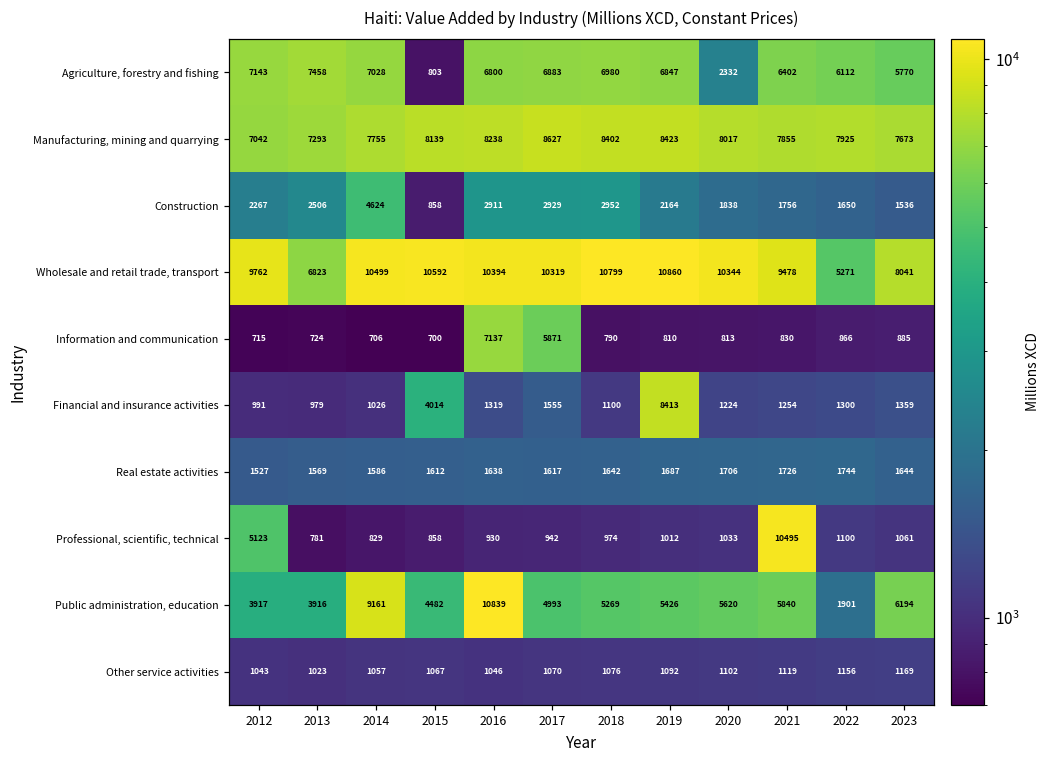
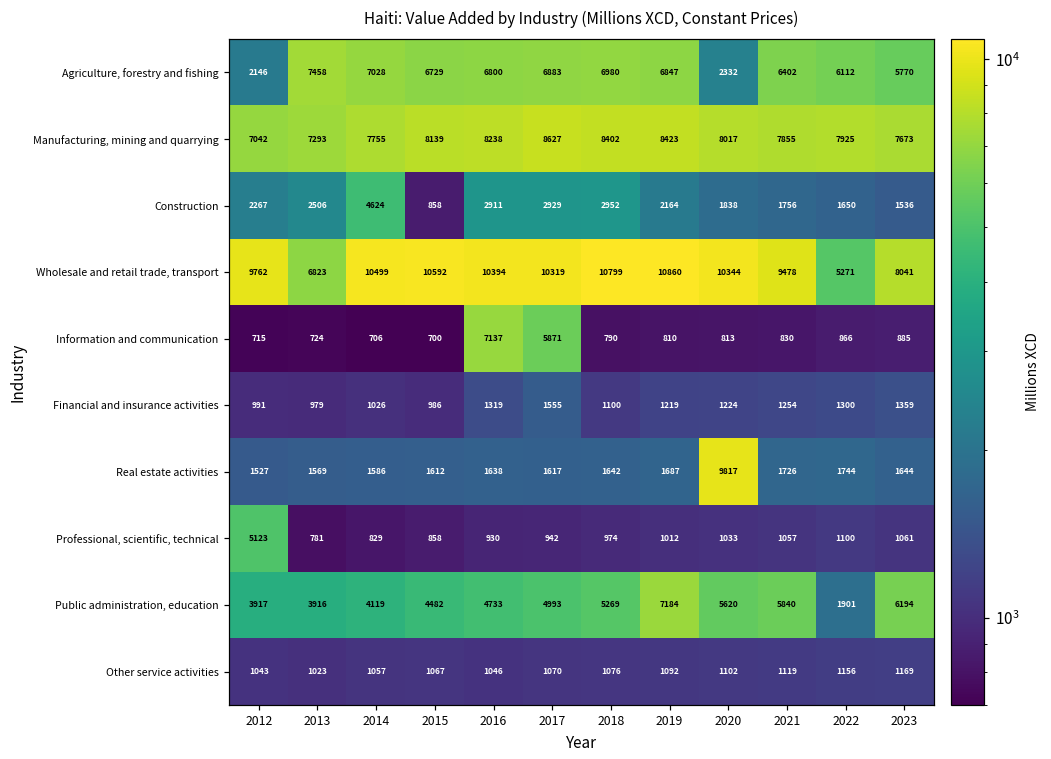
  {
    "Agriculture, forestry and fishing": {
-     "2012": 7143,
+     "2012": 2146,
      "2013": 7458,
      "2014": 7028,
-     "2015": 803,
+     "2015": 6729,
      "2016": 6800,
      "2017": 6883,
      "2018": 6980,
      "2019": 6847,
      "2020": 2332,
      "2021": 6402,
      "2022": 6112,
      "2023": 5770
    },
    "Manufacturing, mining and quarrying": {
      "2012": 7042,
      "2013": 7293,
      "2014": 7755,
      "2015": 8139,
      "2016": 8238,
      "2017": 8627,
      "2018": 8402,
      "2019": 8423,
      "2020": 8017,
      "2021": 7855,
      "2022": 7925,
      "2023": 7673
    },
    "Construction": {
      "2012": 2267,
      "2013": 2506,
      "2014": 4624,
      "2015": 858,
      "2016": 2911,
      "2017": 2929,
      "2018": 2952,
      "2019": 2164,
      "2020": 1838,
      "2021": 1756,
      "2022": 1650,
      "2023": 1536
    },
    "Wholesale and retail trade, transport": {
      "2012": 9762,
      "2013": 6823,
      "2014": 10499,
      "2015": 10592,
      "2016": 10394,
      "2017": 10319,
      "2018": 10799,
      "2019": 10860,
      "2020": 10344,
      "2021": 9478,
      "2022": 5271,
      "2023": 8041
    },
    "Information and communication": {
      "2012": 715,
      "2013": 724,
      "2014": 706,
      "2015": 700,
      "2016": 7137,
      "2017": 5871,
      "2018": 790,
      "2019": 810,
      "2020": 813,
      "2021": 830,
      "2022": 866,
      "2023": 885
    },
    "Financial and insurance activities": {
      "2012": 991,
      "2013": 979,
      "2014": 1026,
-     "2015": 4014,
+     "2015": 986,
      "2016": 1319,
      "2017": 1555,
      "2018": 1100,
-     "2019": 8413,
+     "2019": 1219,
      "2020": 1224,
      "2021": 1254,
      "2022": 1300,
      "2023": 1359
    },
    "Real estate activities": {
      "2012": 1527,
      "2013": 1569,
      "2014": 1586,
      "2015": 1612,
      "2016": 1638,
      "2017": 1617,
      "2018": 1642,
      "2019": 1687,
-     "2020": 1706,
+     "2020": 9817,
      "2021": 1726,
      "2022": 1744,
      "2023": 1644
    },
    "Professional, scientific, technical": {
      "2012": 5123,
      "2013": 781,
      "2014": 829,
      "2015": 858,
      "2016": 930,
      "2017": 942,
      "2018": 974,
      "2019": 1012,
      "2020": 1033,
-     "2021": 10495,
+     "2021": 1057,
      "2022": 1100,
      "2023": 1061
    },
    "Public administration, education": {
      "2012": 3917,
      "2013": 3916,
-     "2014": 9161,
+     "2014": 4119,
      "2015": 4482,
-     "2016": 10839,
+     "2016": 4733,
      "2017": 4993,
      "2018": 5269,
-     "2019": 5426,
+     "2019": 7184,
      "2020": 5620,
      "2021": 5840,
      "2022": 1901,
      "2023": 6194
    },
    "Other service activities": {
      "2012": 1043,
      "2013": 1023,
      "2014": 1057,
      "2015": 1067,
      "2016": 1046,
      "2017": 1070,
      "2018": 1076,
      "2019": 1092,
      "2020": 1102,
      "2021": 1119,
      "2022": 1156,
      "2023": 1169
    }
  }
